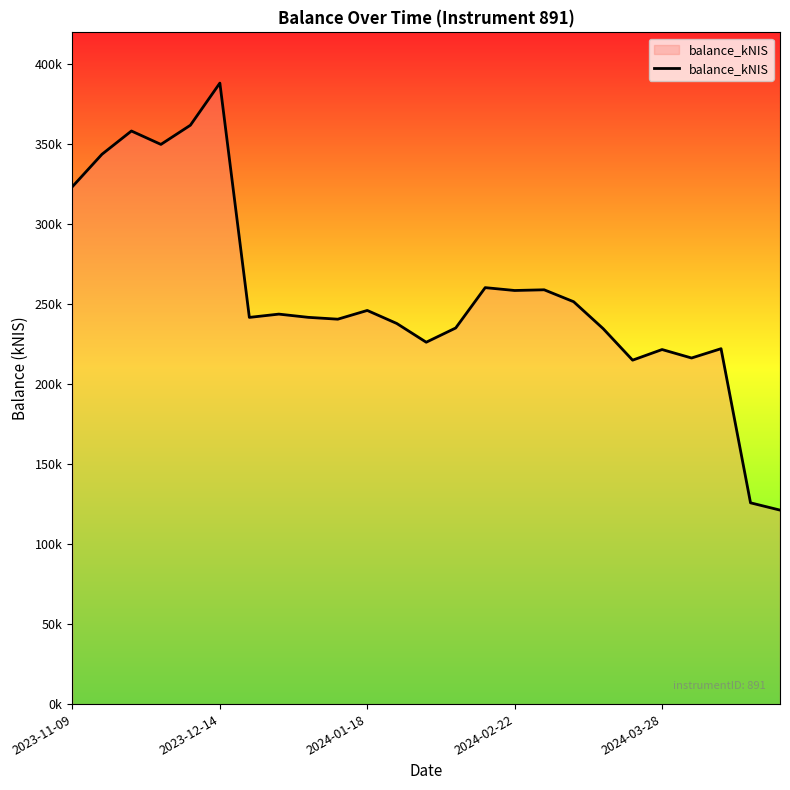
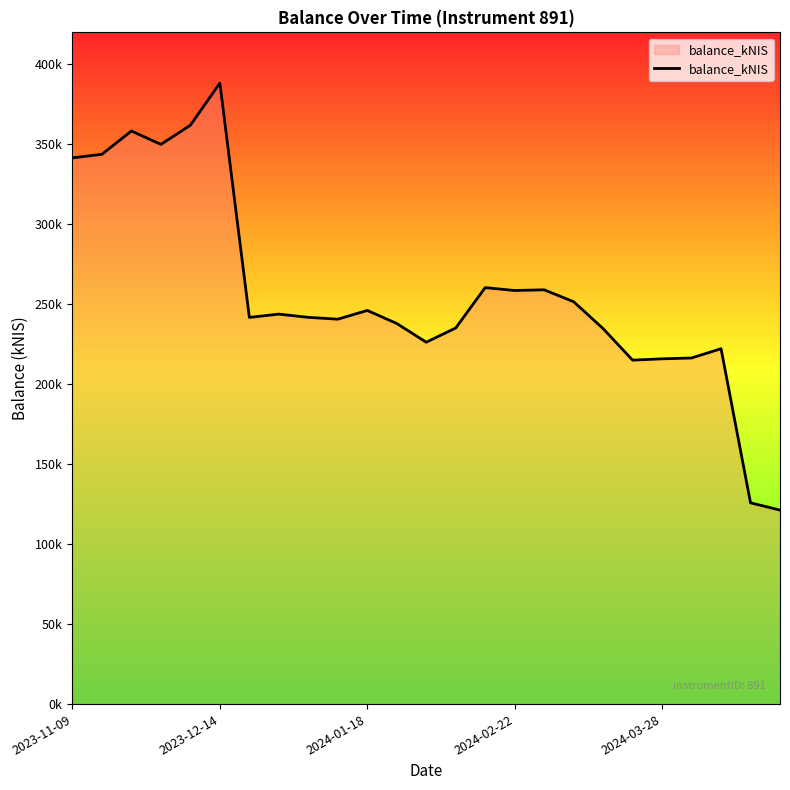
  {
-   "2023-11-09": 324000,
+   "2023-11-09": 342000,
    "2023-12-14": 388000,
    "2024-01-18": 246000,
    "2024-02-22": 259000,
-   "2024-03-28": 222000
+   "2024-03-28": 216000
  }
